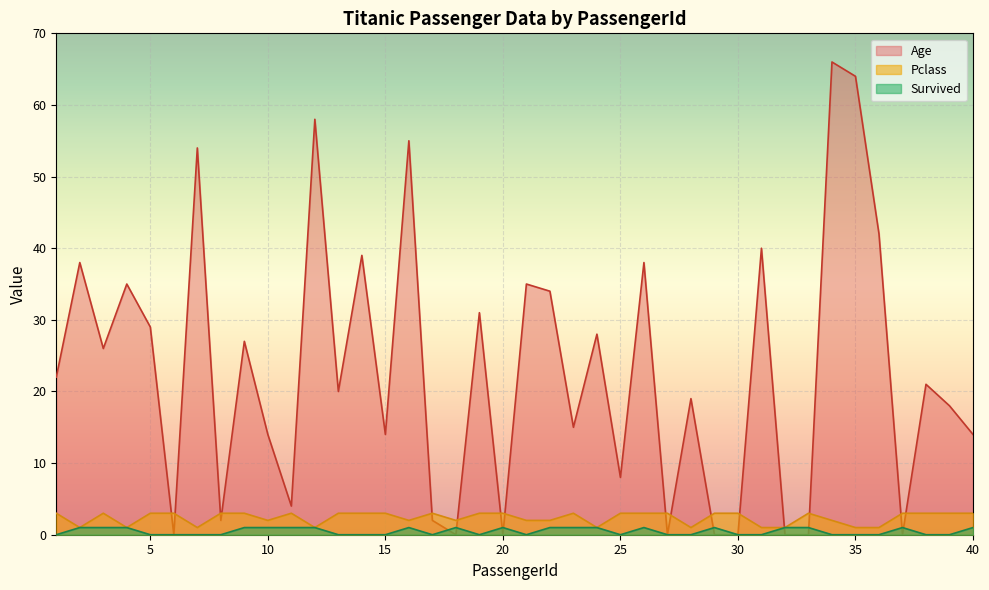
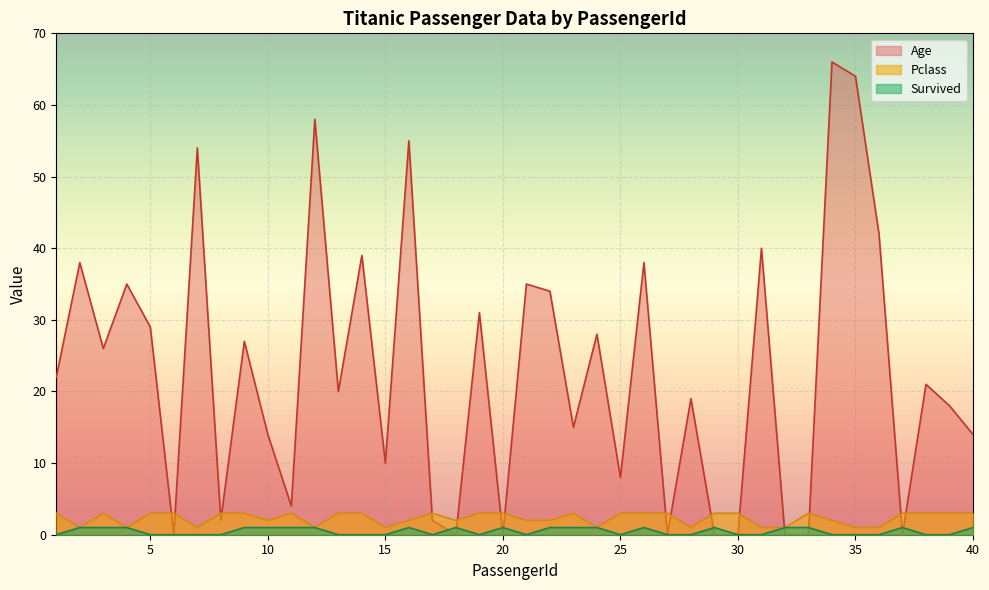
  {
    "Age": {
      "5": 29,
      "10": 14,
-     "15": 14,
+     "15": 10,
      "20": 0,
      "25": 8,
      "35": 64,
      "40": 14
    },
    "Pclass": {
      "5": 3,
      "10": 2,
-     "15": 3,
+     "15": 1,
      "20": 3,
      "25": 3,
      "30": 3,
      "35": 1,
      "40": 3
    },
    "Survived": {
      "5": 0,
      "10": 1,
      "15": 0,
      "20": 1,
      "25": 0,
      "35": 0,
      "40": 1
    }
  }
